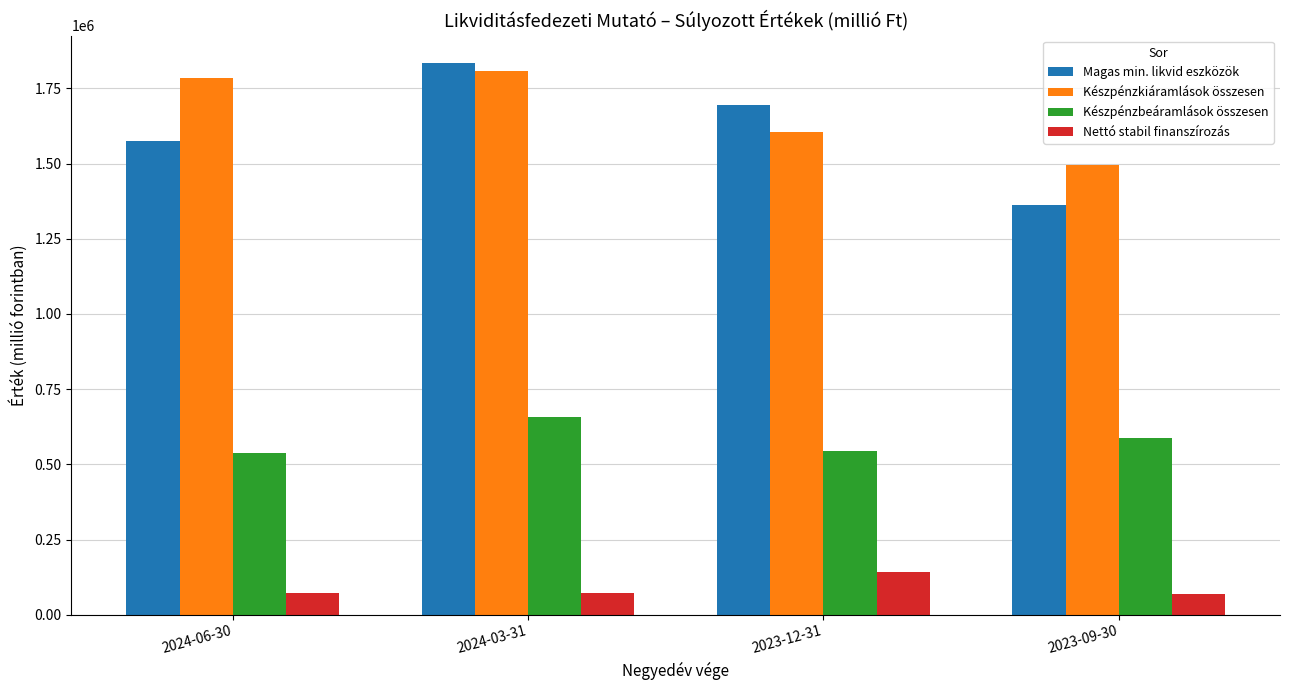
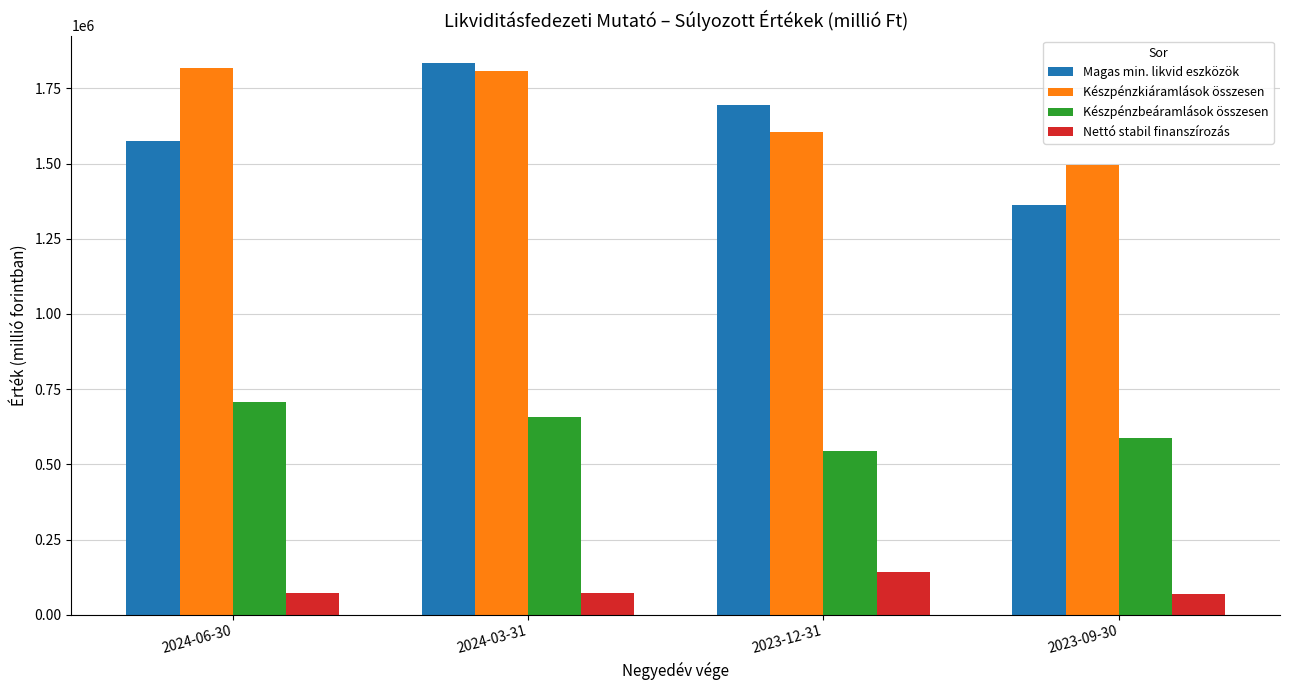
  {
    "Magas min. likvid eszközök": {
      "2024-06-30": 1580000,
      "2024-03-31": 1830000,
      "2023-12-31": 1700000,
      "2023-09-30": 1360000
    },
    "Készpénzkiáramlások összesen": {
-     "2024-06-30": 1780000,
+     "2024-06-30": 1820000,
      "2024-03-31": 1810000,
      "2023-12-31": 1610000,
      "2023-09-30": 1490000
    },
    "Készpénzbeáramlások összesen": {
-     "2024-06-30": 540000,
+     "2024-06-30": 710000,
      "2024-03-31": 660000,
      "2023-12-31": 550000,
      "2023-09-30": 590000
    },
    "Nettó stabil finanszírozás": {
      "2024-06-30": 70000,
      "2024-03-31": 70000,
      "2023-12-31": 140000,
      "2023-09-30": 70000
    }
  }
